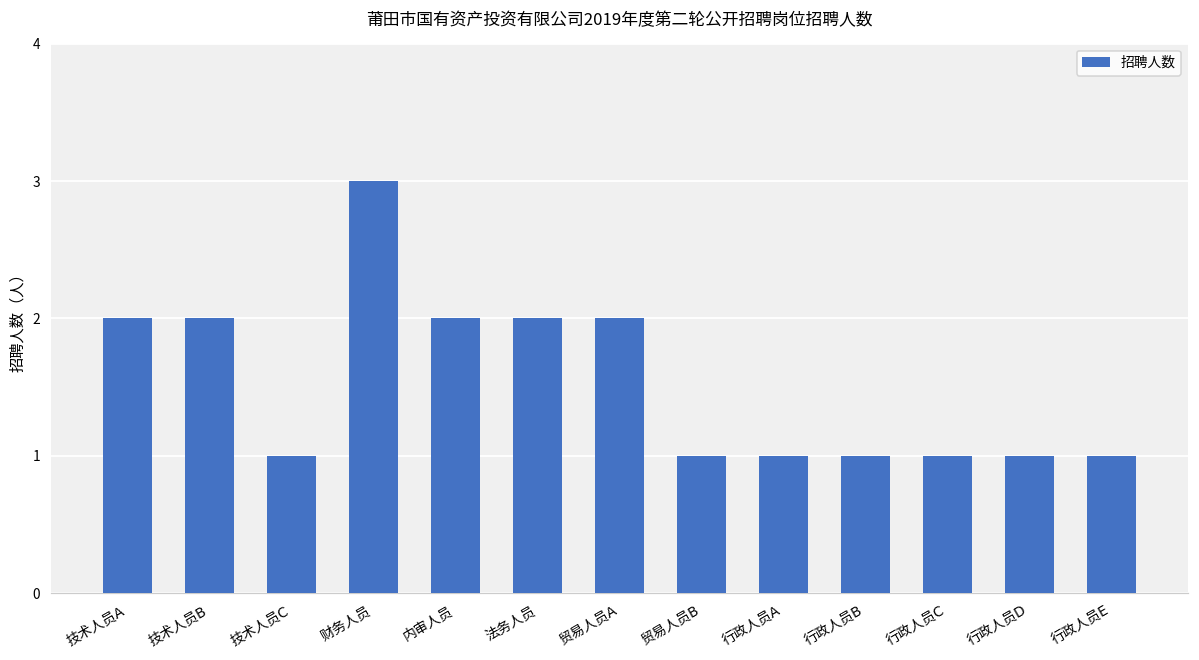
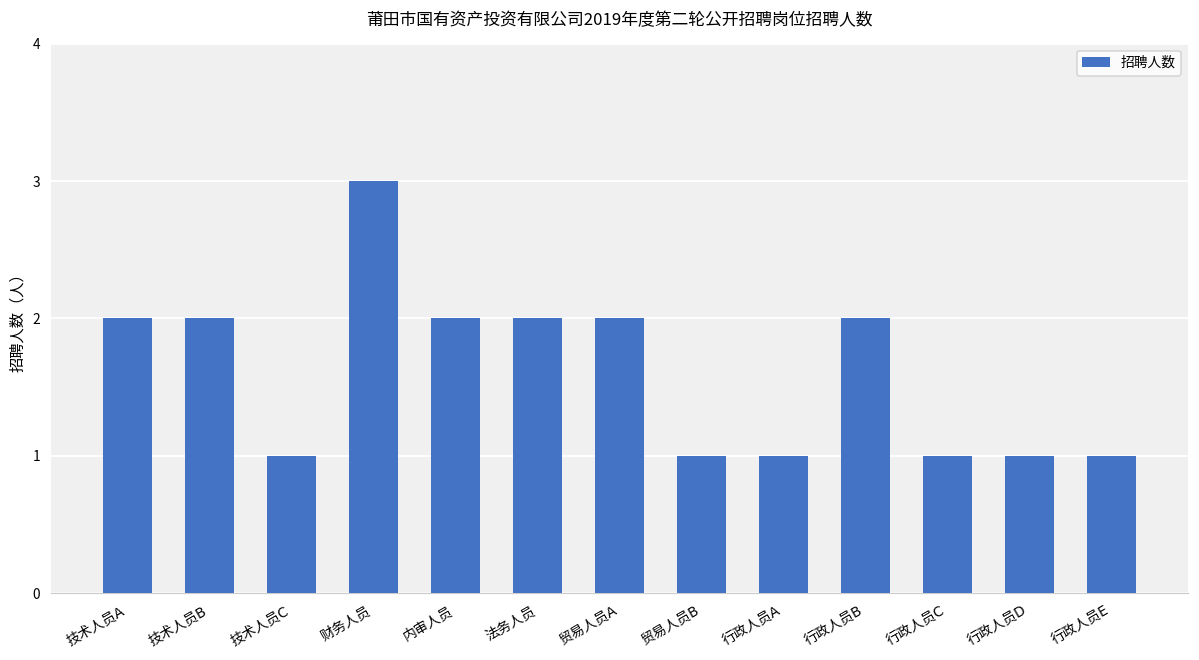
  {
    "技术人员A": 2,
    "技术人员B": 2,
    "技术人员C": 1,
    "财务人员": 3,
    "内审人员": 2,
    "法务人员": 2,
    "贸易人员A": 2,
    "贸易人员B": 1,
    "行政人员A": 1,
-   "行政人员B": 1,
+   "行政人员B": 2,
    "行政人员C": 1,
    "行政人员D": 1,
    "行政人员E": 1
  }
